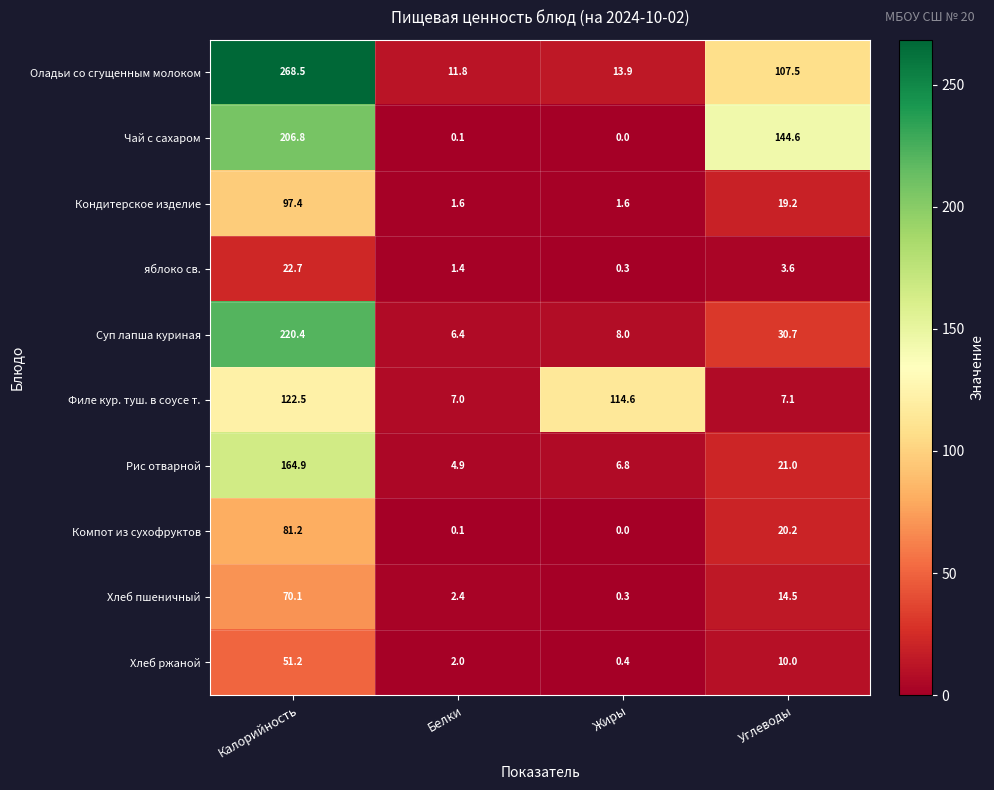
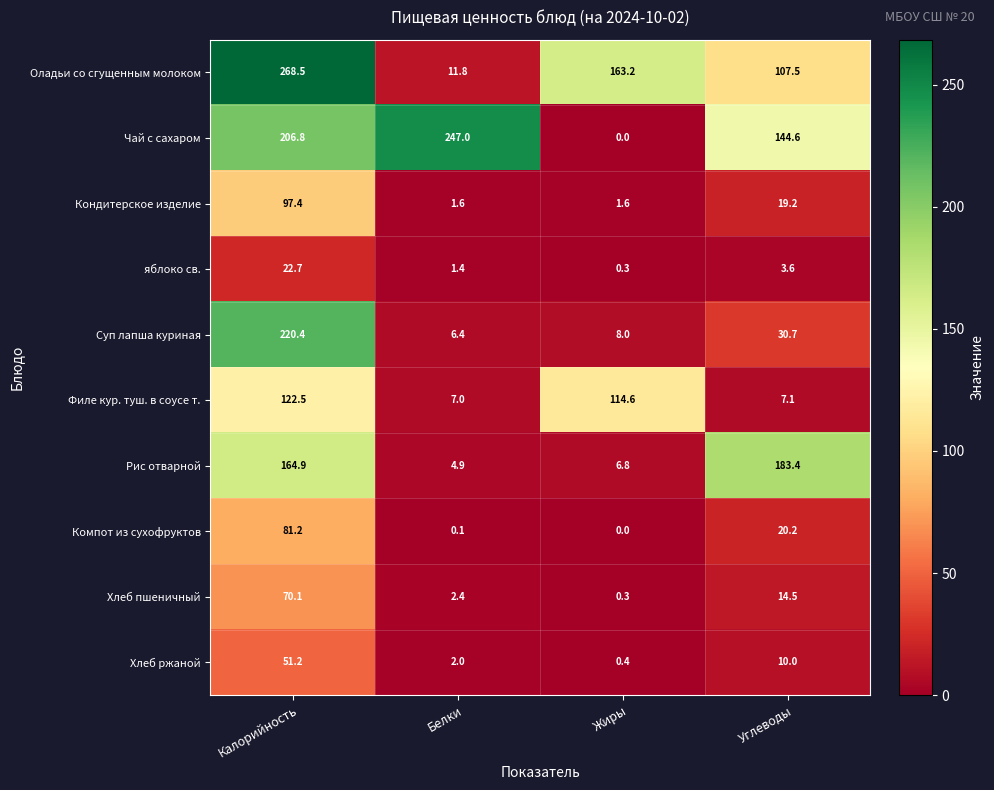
  {
    "Оладьи со сгущенным молоком": {
      "Калорийность": 268.5,
      "Белки": 11.8,
-     "Жиры": 13.9,
+     "Жиры": 163.2,
      "Углеводы": 107.5
    },
    "Чай с сахаром": {
      "Калорийность": 206.8,
-     "Белки": 0.1,
+     "Белки": 247.0,
      "Жиры": 0.0,
      "Углеводы": 144.6
    },
    "Кондитерское изделие": {
      "Калорийность": 97.4,
      "Белки": 1.6,
      "Жиры": 1.6,
      "Углеводы": 19.2
    },
    "яблоко св.": {
      "Калорийность": 22.7,
      "Белки": 1.4,
      "Жиры": 0.3,
      "Углеводы": 3.6
    },
    "Суп лапша куриная": {
      "Калорийность": 220.4,
      "Белки": 6.4,
      "Жиры": 8.0,
      "Углеводы": 30.7
    },
    "Филе кур. туш. в соусе т.": {
      "Калорийность": 122.5,
      "Белки": 7.0,
      "Жиры": 114.6,
      "Углеводы": 7.1
    },
    "Рис отварной": {
      "Калорийность": 164.9,
      "Белки": 4.9,
      "Жиры": 6.8,
-     "Углеводы": 21.0
+     "Углеводы": 183.4
    },
    "Компот из сухофруктов": {
      "Калорийность": 81.2,
      "Белки": 0.1,
      "Жиры": 0.0,
      "Углеводы": 20.2
    },
    "Хлеб пшеничный": {
      "Калорийность": 70.1,
      "Белки": 2.4,
      "Жиры": 0.3,
      "Углеводы": 14.5
    },
    "Хлеб ржаной": {
      "Калорийность": 51.2,
      "Белки": 2.0,
      "Жиры": 0.4,
      "Углеводы": 10.0
    }
  }
